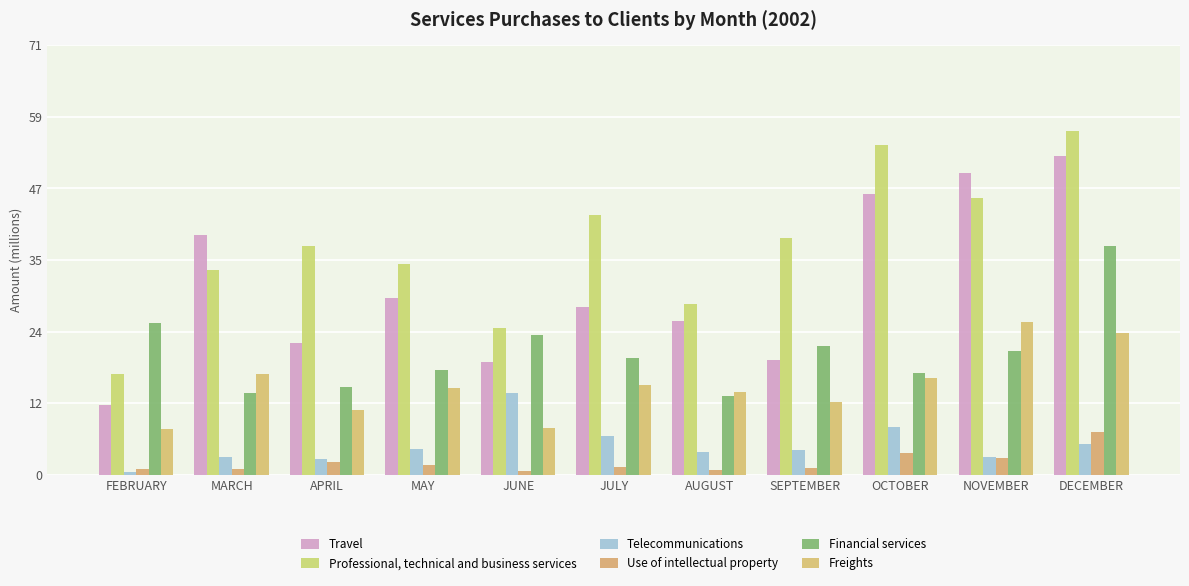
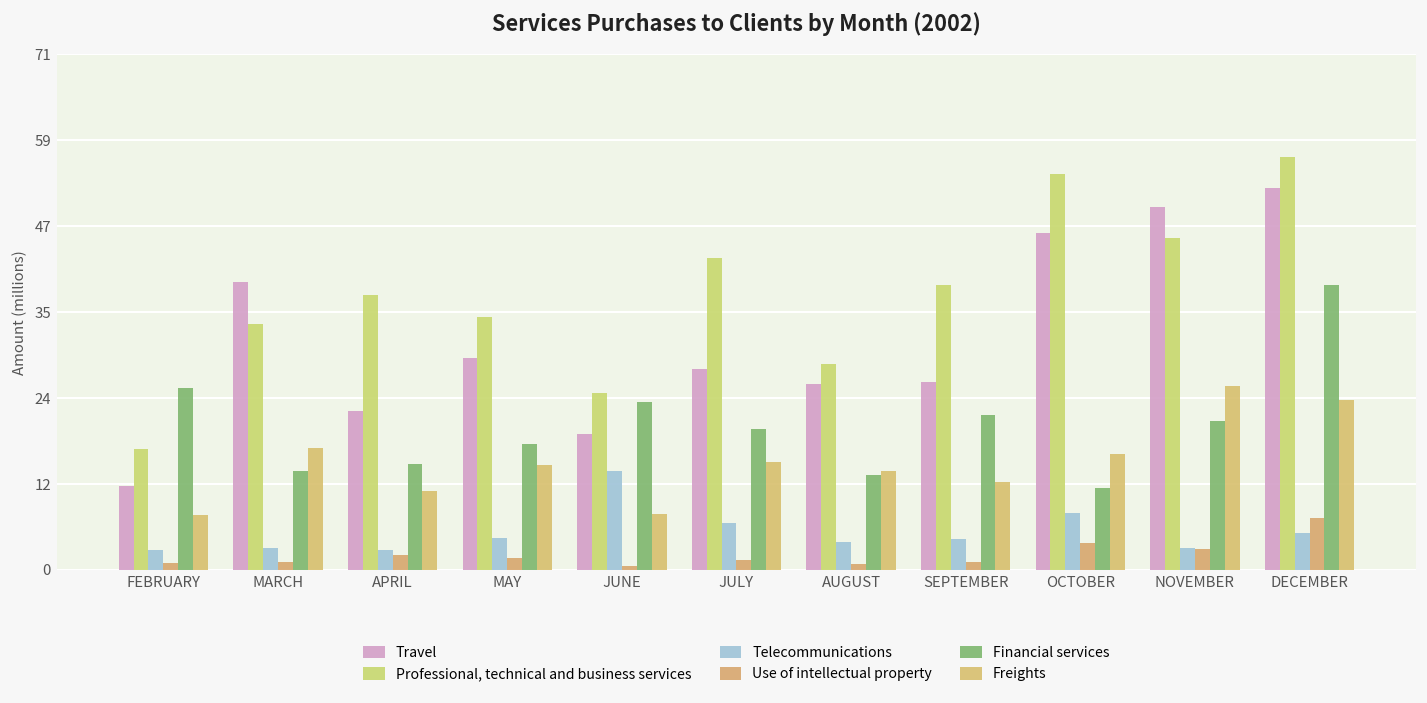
  {
    "Travel": {
      "FEBRUARY": 11,
      "MARCH": 40,
      "APRIL": 22,
      "MAY": 29,
      "JUNE": 19,
      "JULY": 28,
      "AUGUST": 25,
-     "SEPTEMBER": 19,
+     "SEPTEMBER": 26,
      "OCTOBER": 46,
      "NOVEMBER": 50,
      "DECEMBER": 52
    },
    "Telecommunications": {
-     "FEBRUARY": 0,
+     "FEBRUARY": 3,
      "MARCH": 3,
      "APRIL": 3,
      "MAY": 4,
      "JUNE": 13,
      "JULY": 6,
      "AUGUST": 4,
      "SEPTEMBER": 4,
      "OCTOBER": 8,
      "NOVEMBER": 3,
      "DECEMBER": 5
    },
    "Financial services": {
      "FEBRUARY": 25,
      "MARCH": 13,
      "APRIL": 14,
      "MAY": 17,
      "JUNE": 23,
      "JULY": 19,
      "AUGUST": 13,
      "SEPTEMBER": 21,
-     "OCTOBER": 17,
+     "OCTOBER": 11,
      "NOVEMBER": 20,
-     "DECEMBER": 38
+     "DECEMBER": 39
    }
  }
